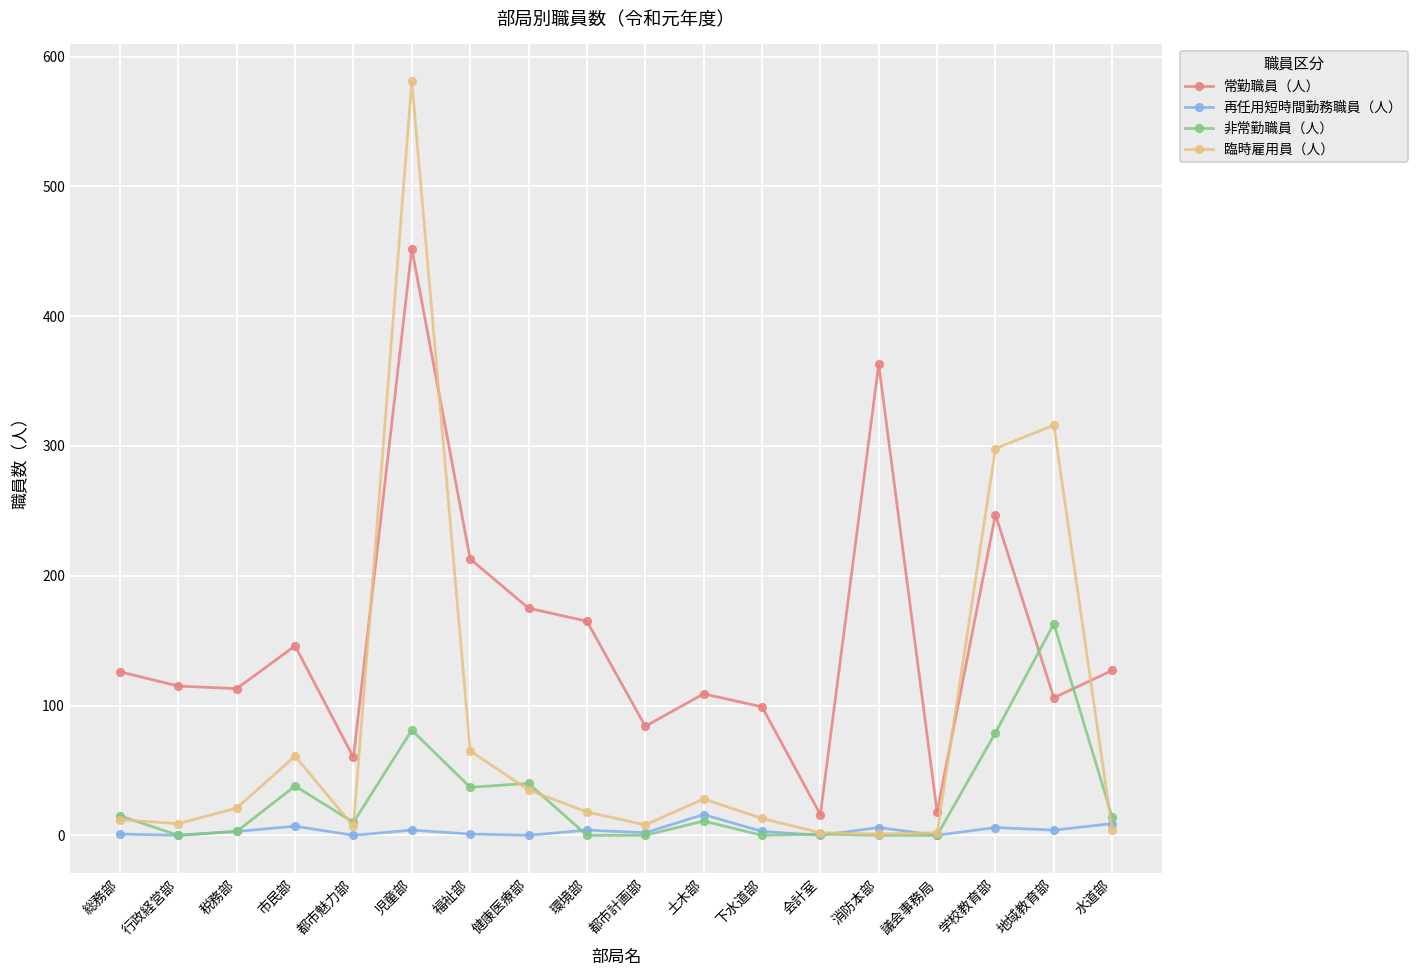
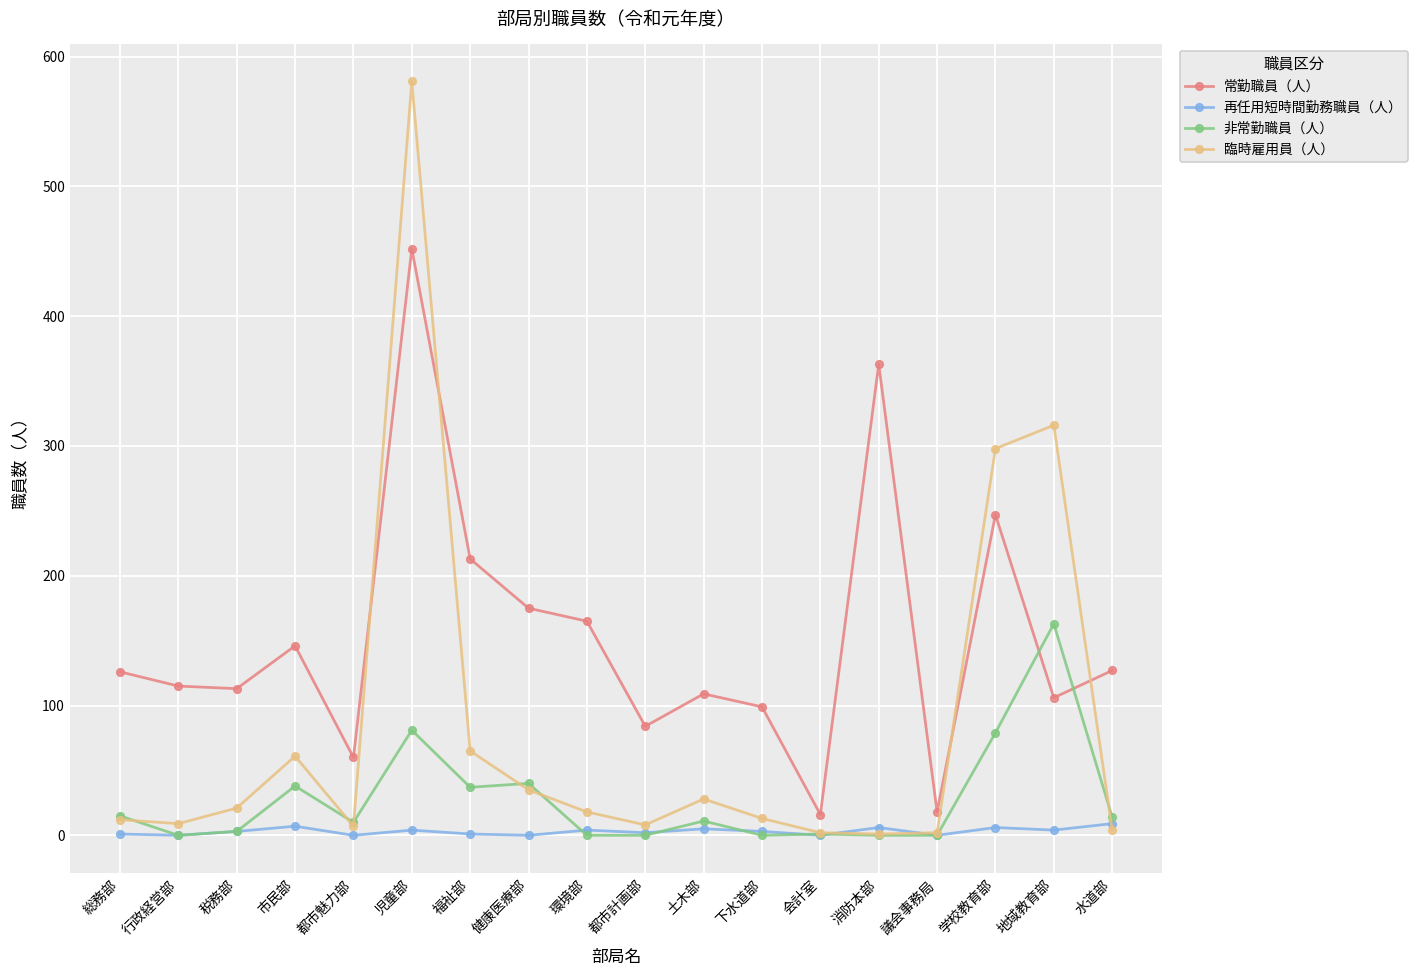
  {
    "常勤職員（人）": {
      "総務部": 126,
      "行政経営部": 115,
      "税務部": 113,
      "市民部": 146,
      "都市魅力部": 60,
      "児童部": 452,
      "福祉部": 213,
      "健康医療部": 175,
      "環境部": 165,
      "都市計画部": 84,
      "土木部": 109,
      "下水道部": 99,
      "会計室": 16,
      "消防本部": 363,
      "議会事務局": 18,
      "学校教育部": 247,
      "地域教育部": 106,
      "水道部": 127
    },
    "再任用短時間勤務職員（人）": {
      "総務部": 1,
      "市民部": 7,
      "都市魅力部": 0,
      "児童部": 4,
      "福祉部": 1,
      "健康医療部": 0,
      "環境部": 4,
-     "土木部": 16,
+     "土木部": 5,
      "下水道部": 3,
      "消防本部": 6,
      "学校教育部": 6,
      "地域教育部": 4,
      "水道部": 9
    },
    "非常勤職員（人）": {
      "総務部": 15,
      "市民部": 38,
      "都市魅力部": 10,
      "児童部": 81,
      "福祉部": 37,
      "健康医療部": 40,
      "環境部": 0,
      "土木部": 11,
      "下水道部": 0,
      "学校教育部": 79,
      "地域教育部": 163,
      "水道部": 14
    },
    "臨時雇用員（人）": {
      "総務部": 12,
      "行政経営部": 9,
      "税務部": 21,
      "市民部": 61,
      "都市魅力部": 7,
      "児童部": 581,
      "福祉部": 65,
      "健康医療部": 35,
      "環境部": 18,
      "都市計画部": 8,
      "土木部": 28,
      "下水道部": 13,
      "学校教育部": 298,
      "地域教育部": 316,
      "水道部": 4
    }
  }
